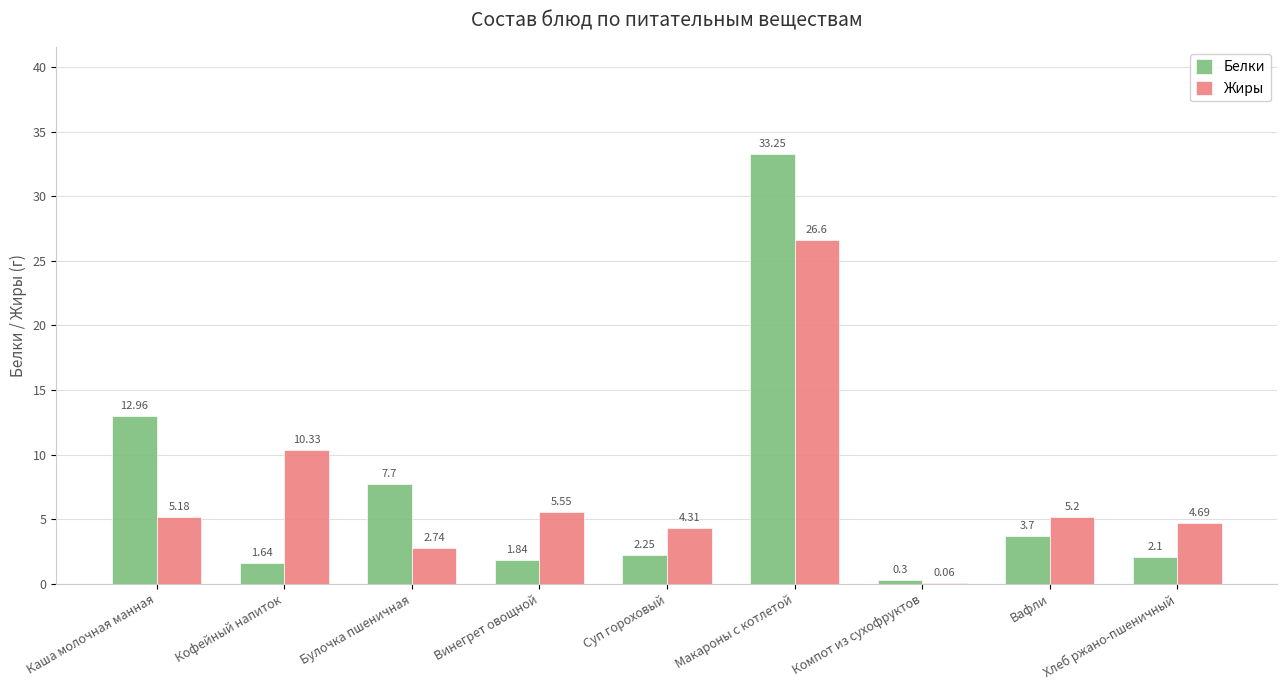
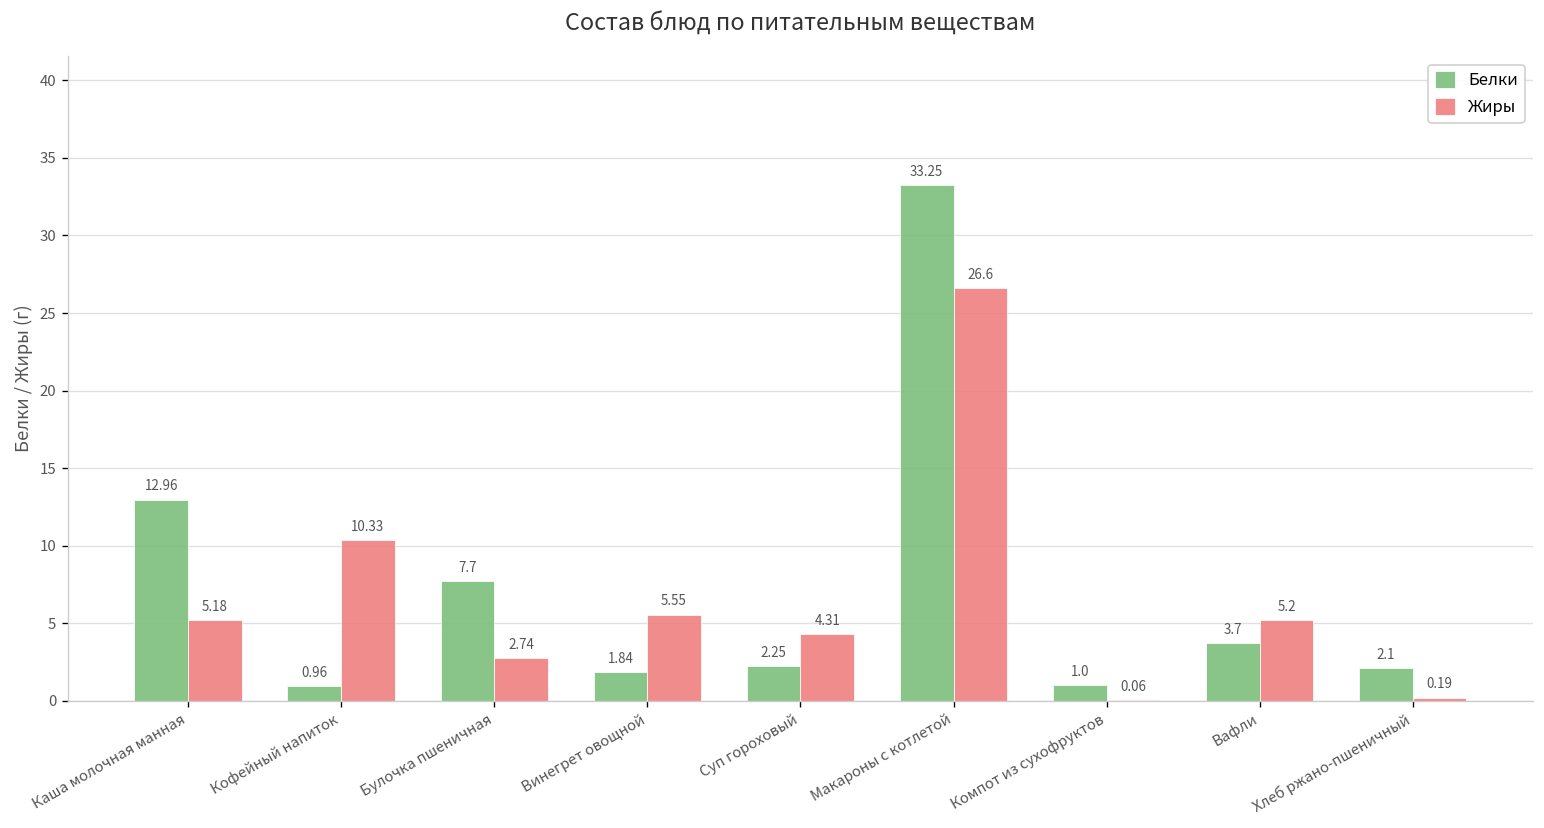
  {
    "Белки": {
      "Каша молочная манная": 12.96,
-     "Кофейный напиток": 1.64,
+     "Кофейный напиток": 0.96,
      "Булочка пшеничная": 7.7,
      "Винегрет овощной": 1.84,
      "Суп гороховый": 2.25,
      "Макароны с котлетой": 33.25,
-     "Компот из сухофруктов": 0.3,
+     "Компот из сухофруктов": 1.0,
      "Вафли": 3.7,
      "Хлеб ржано-пшеничный": 2.1
    },
    "Жиры": {
      "Каша молочная манная": 5.18,
      "Кофейный напиток": 10.33,
      "Булочка пшеничная": 2.74,
      "Винегрет овощной": 5.55,
      "Суп гороховый": 4.31,
      "Макароны с котлетой": 26.6,
      "Компот из сухофруктов": 0.06,
      "Вафли": 5.2,
-     "Хлеб ржано-пшеничный": 4.69
+     "Хлеб ржано-пшеничный": 0.19
    }
  }
